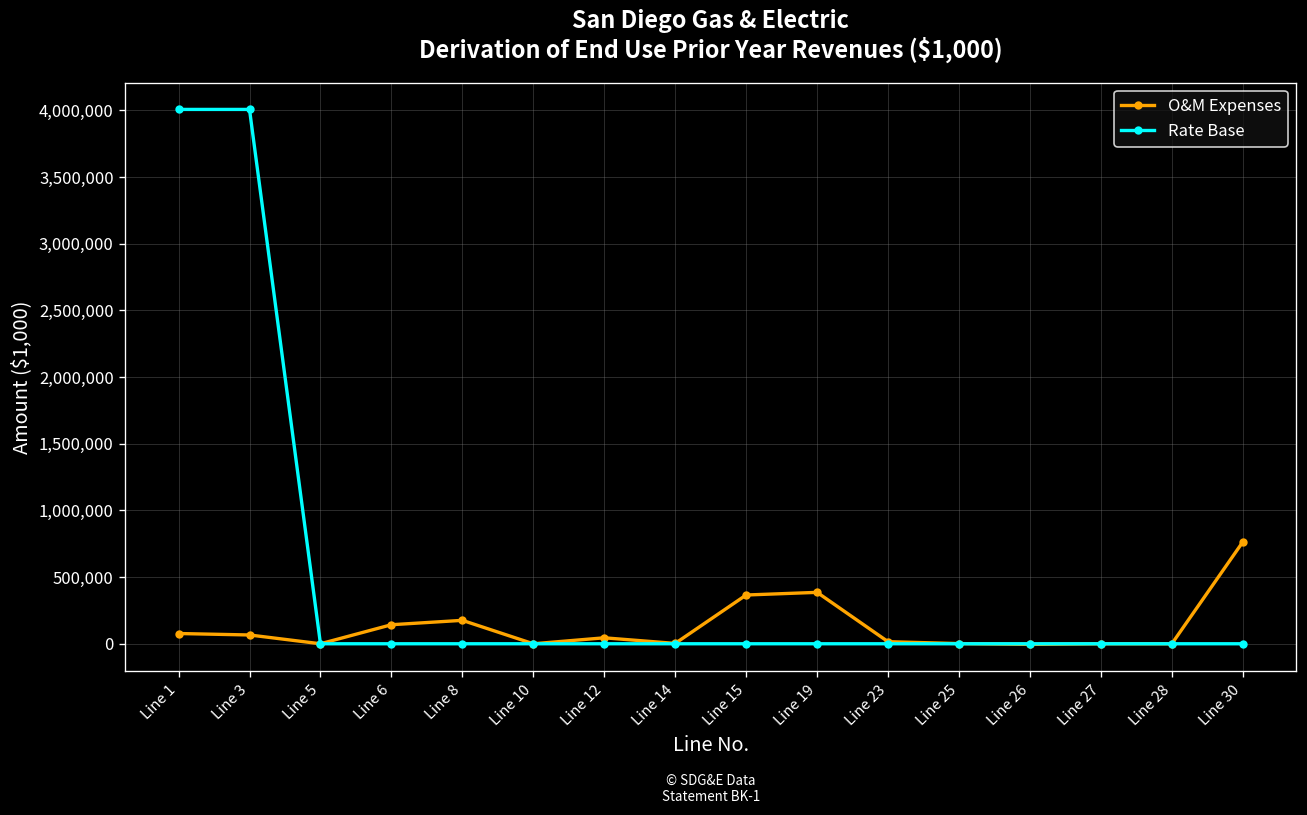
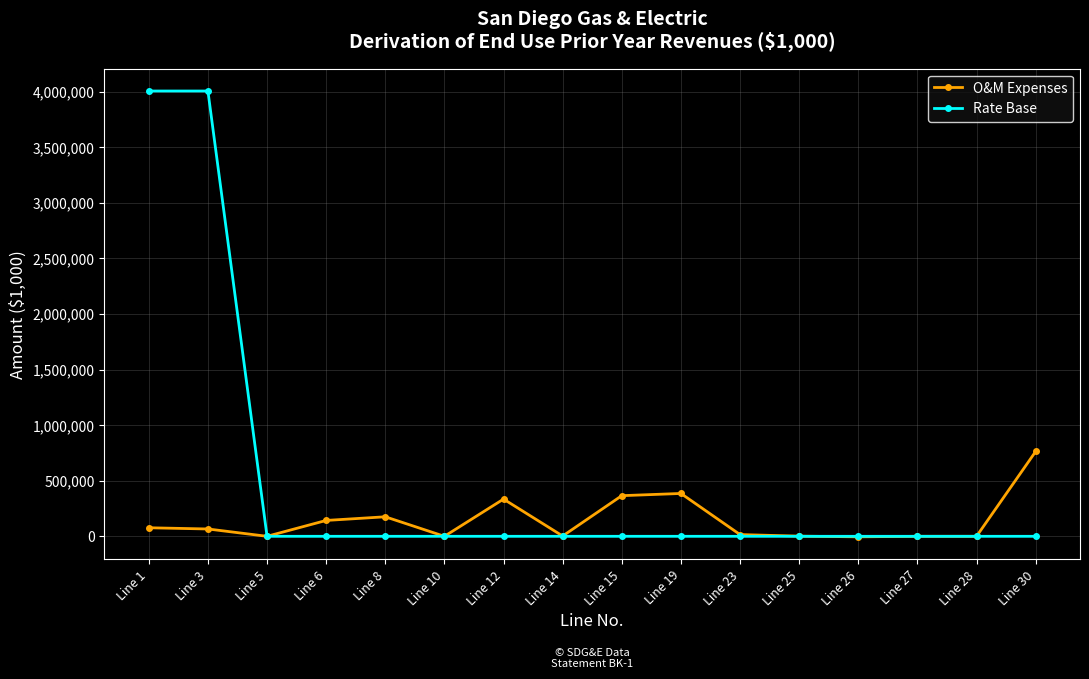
  {
    "O&M Expenses": {
      "Line 1": "80,000",
      "Line 3": "70,000",
      "Line 6": "140,000",
      "Line 8": "180,000",
-     "Line 12": "40,000",
+     "Line 12": "330,000",
      "Line 15": "370,000",
      "Line 19": "390,000",
      "Line 30": "760,000"
    },
    "Rate Base": {
      "Line 1": "4,010,000",
      "Line 3": "4,010,000",
      "Line 6": "0",
      "Line 8": "0",
      "Line 12": "0",
      "Line 15": "0",
      "Line 19": "0",
      "Line 30": "0"
    }
  }
